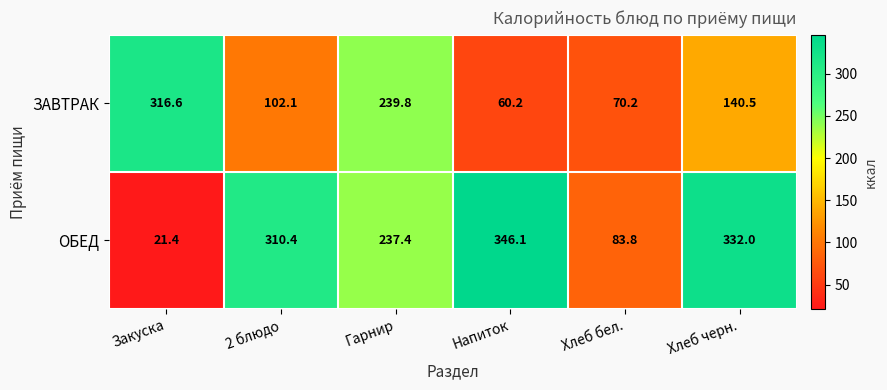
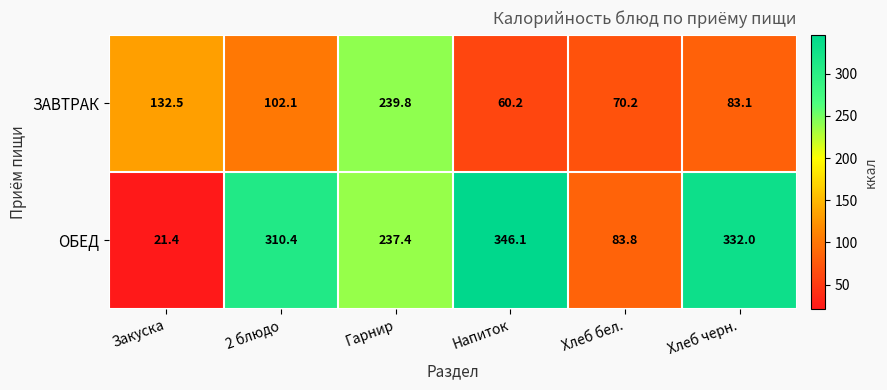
  {
    "ЗАВТРАК": {
-     "Закуска": 316.6,
+     "Закуска": 132.5,
      "2 блюдо": 102.1,
      "Гарнир": 239.8,
      "Напиток": 60.2,
      "Хлеб бел.": 70.2,
-     "Хлеб черн.": 140.5
+     "Хлеб черн.": 83.1
    },
    "ОБЕД": {
      "Закуска": 21.4,
      "2 блюдо": 310.4,
      "Гарнир": 237.4,
      "Напиток": 346.1,
      "Хлеб бел.": 83.8,
      "Хлеб черн.": 332.0
    }
  }
